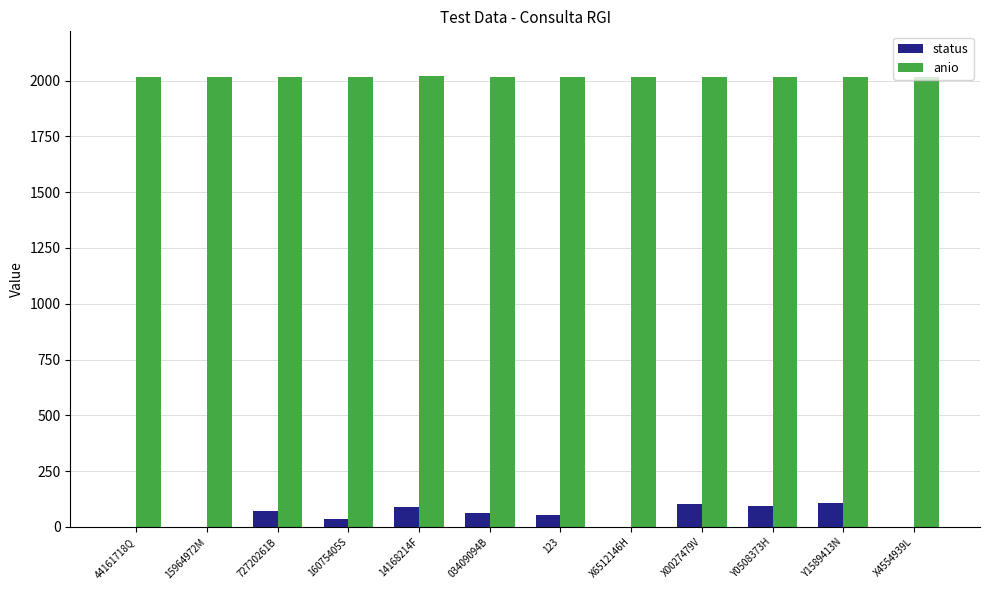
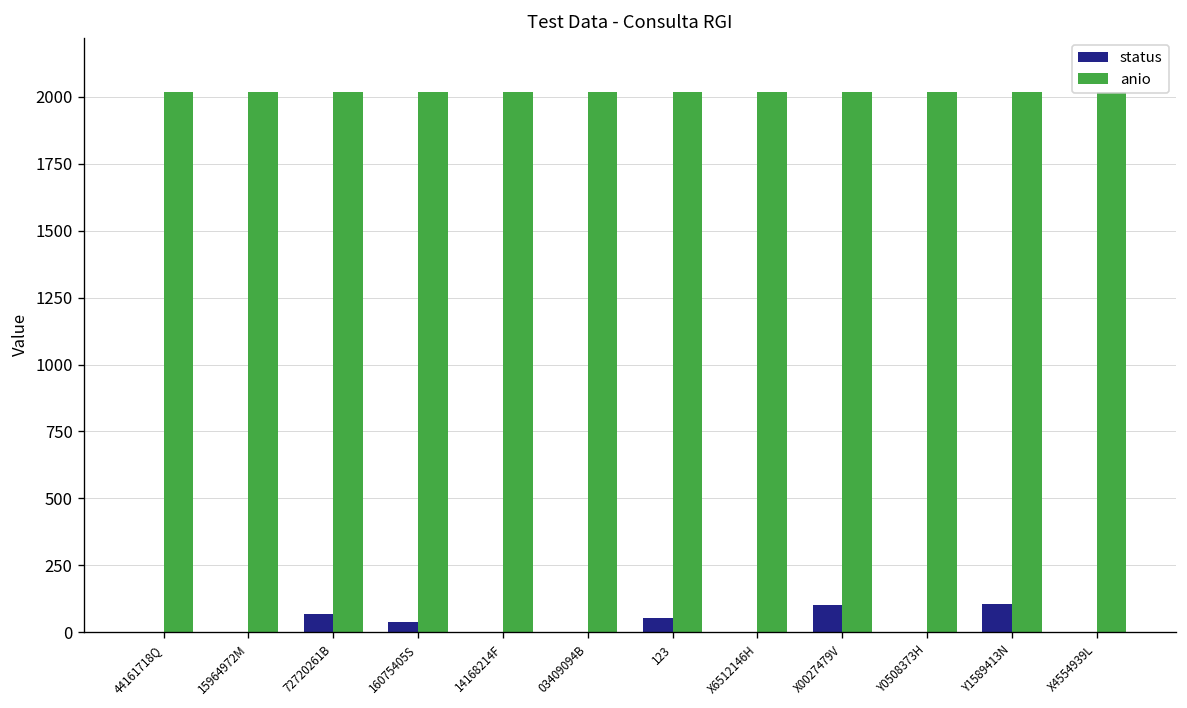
  {
    "status": {
      "44161718Q": 0,
      "15964972M": 0,
      "72720261B": 70,
      "16075405S": 40,
-     "14168214F": 90,
-     "03409094B": 60,
+     "14168214F": 0,
+     "03409094B": 0,
      "123": 50,
      "X6512146H": 0,
      "X0027479V": 100,
-     "Y0508373H": 90,
+     "Y0508373H": 0,
      "Y1589413N": 110,
      "X4554939L": 0
    },
    "anio": {
      "44161718Q": 2020,
      "15964972M": 2020,
      "72720261B": 2020,
      "16075405S": 2020,
      "14168214F": 2020,
      "03409094B": 2020,
      "123": 2020,
      "X6512146H": 2020,
      "X0027479V": 2020,
      "Y0508373H": 2020,
      "Y1589413N": 2020
    }
  }
